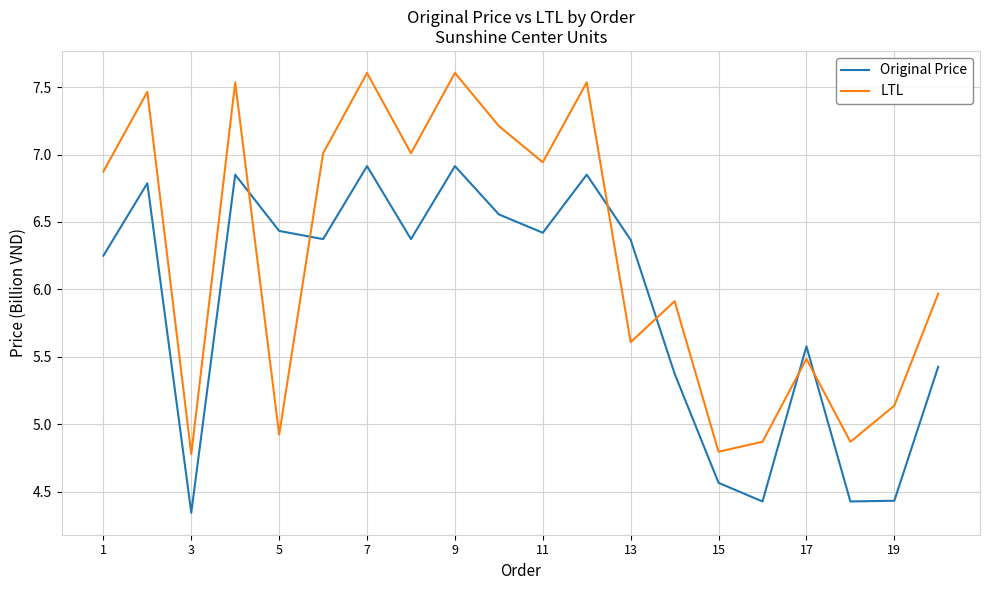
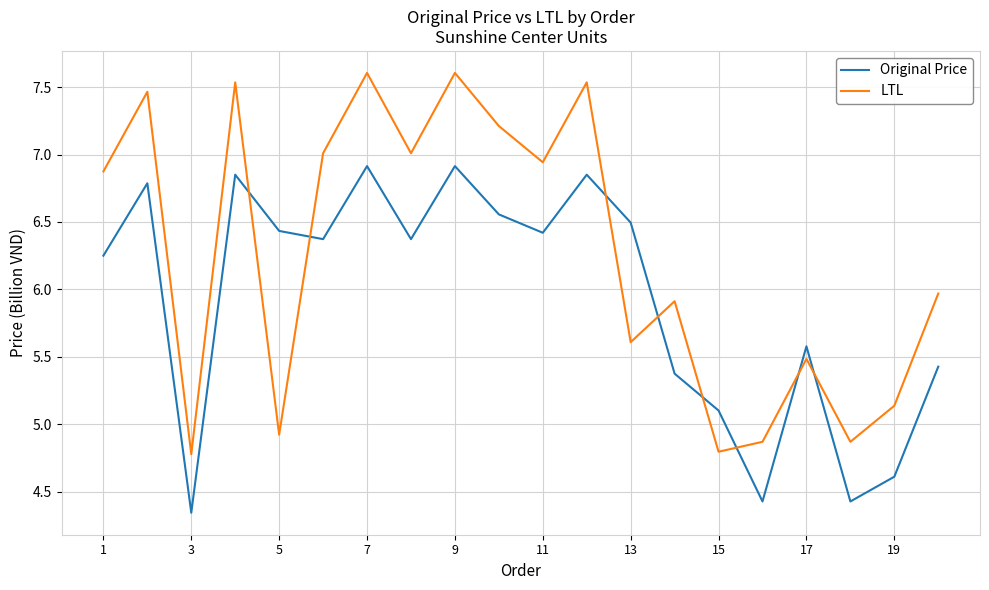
  {
    "Original Price": {
      "1": 6.25,
      "3": 4.34,
      "5": 6.43,
      "7": 6.91,
      "9": 6.91,
      "11": 6.42,
-     "13": 6.37,
-     "15": 4.56,
+     "13": 6.50,
+     "15": 5.10,
      "17": 5.58,
-     "19": 4.43
+     "19": 4.61
    },
    "LTL": {
      "1": 6.88,
      "3": 4.78,
      "5": 4.92,
      "7": 7.61,
      "9": 7.61,
      "11": 6.94,
      "13": 5.61,
      "15": 4.80,
      "17": 5.48,
      "19": 5.14
    }
  }
